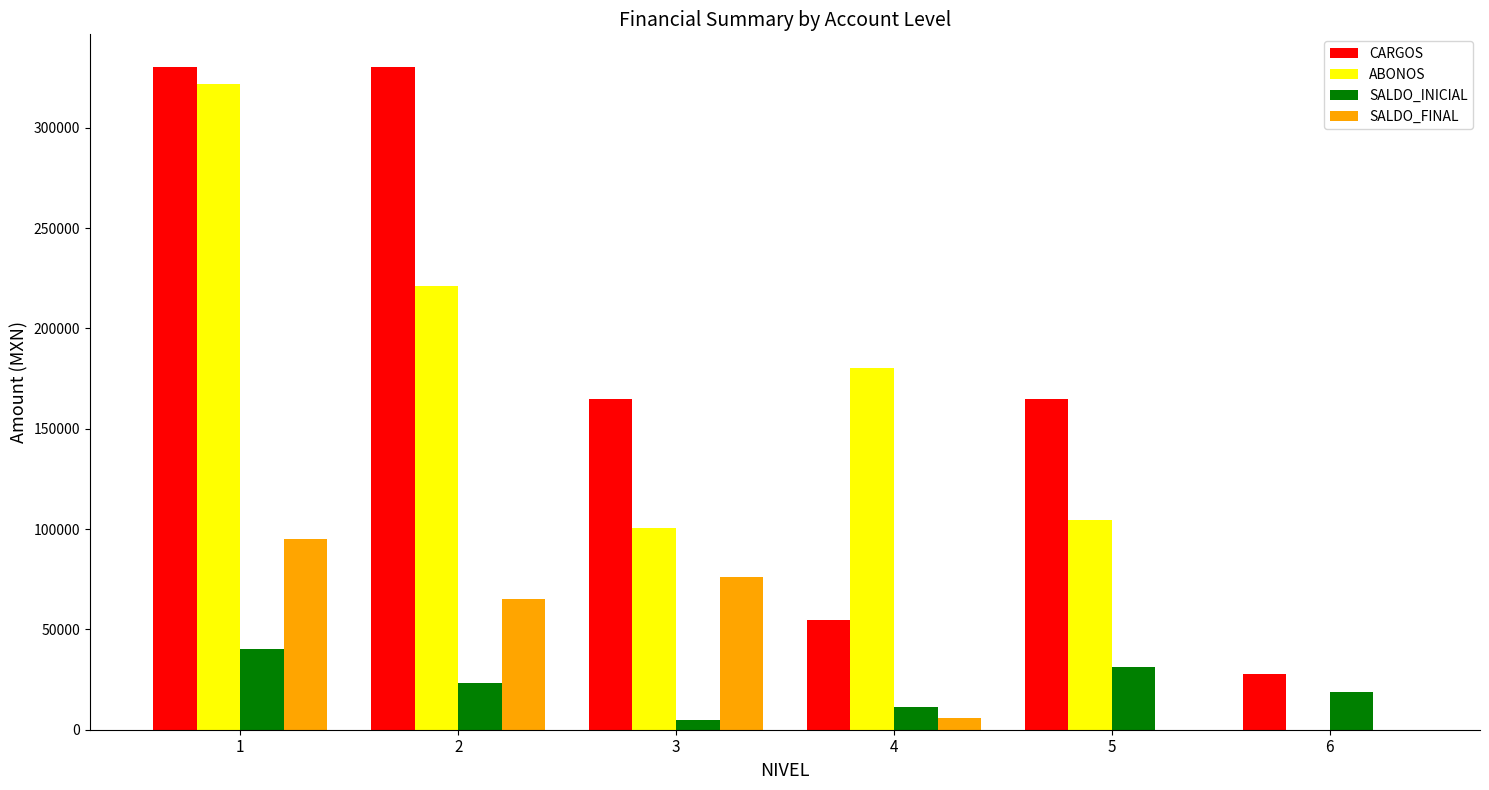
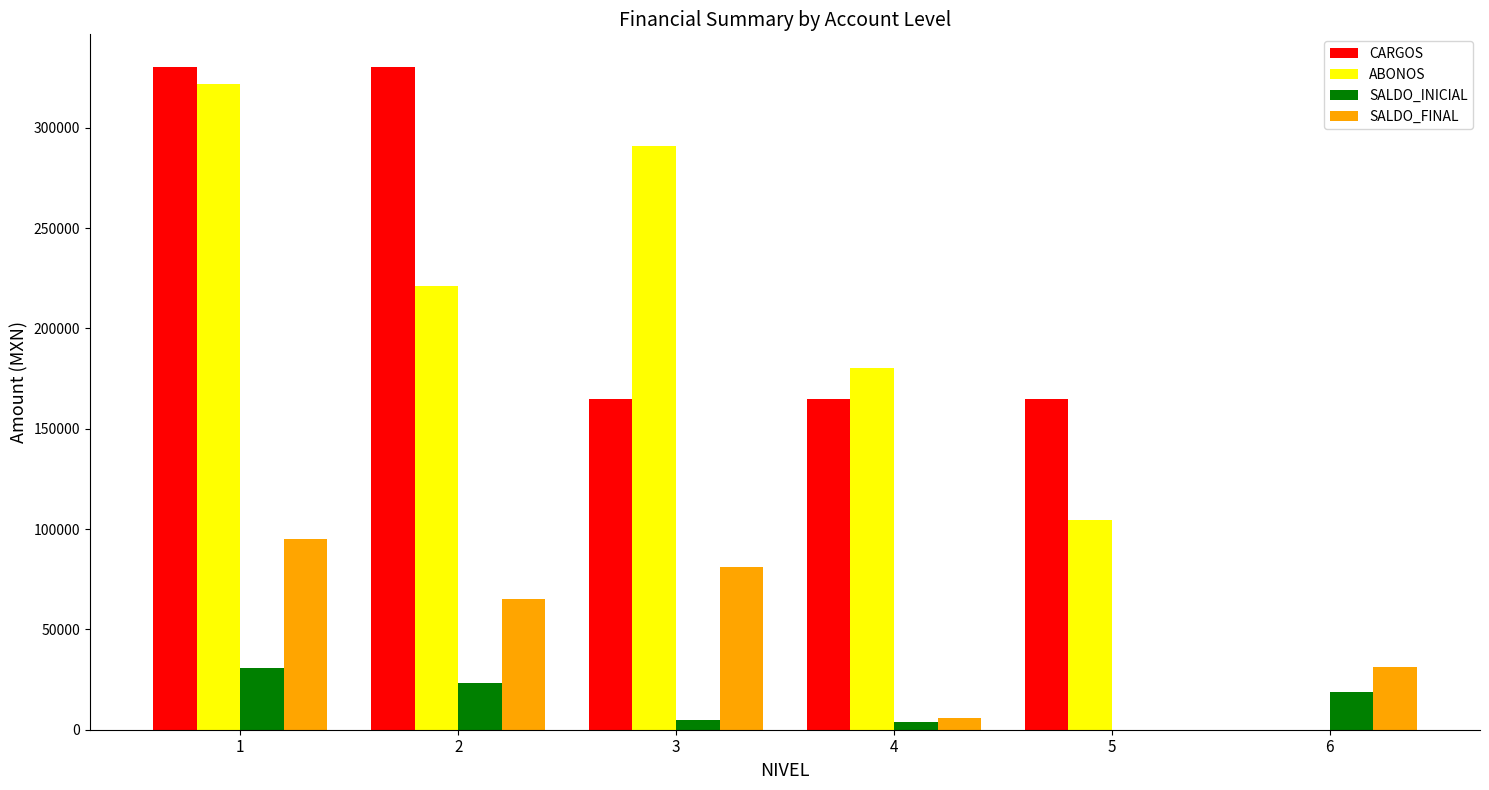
  {
    "CARGOS": {
      "1": 330000,
      "2": 330000,
      "3": 165000,
-     "4": 55000,
+     "4": 165000,
      "5": 165000,
-     "6": 28000
+     "6": 0
    },
    "ABONOS": {
      "1": 322000,
      "2": 221000,
-     "3": 100000,
+     "3": 291000,
      "4": 180000,
      "5": 104000,
      "6": 0
    },
    "SALDO_INICIAL": {
-     "1": 40000,
+     "1": 31000,
      "2": 23000,
      "3": 5000,
-     "4": 11000,
-     "5": 31000,
+     "4": 4000,
+     "5": 0,
      "6": 19000
    },
    "SALDO_FINAL": {
      "1": 95000,
      "2": 65000,
-     "3": 76000,
+     "3": 81000,
      "4": 6000,
      "5": 0,
-     "6": 0
+     "6": 31000
    }
  }
